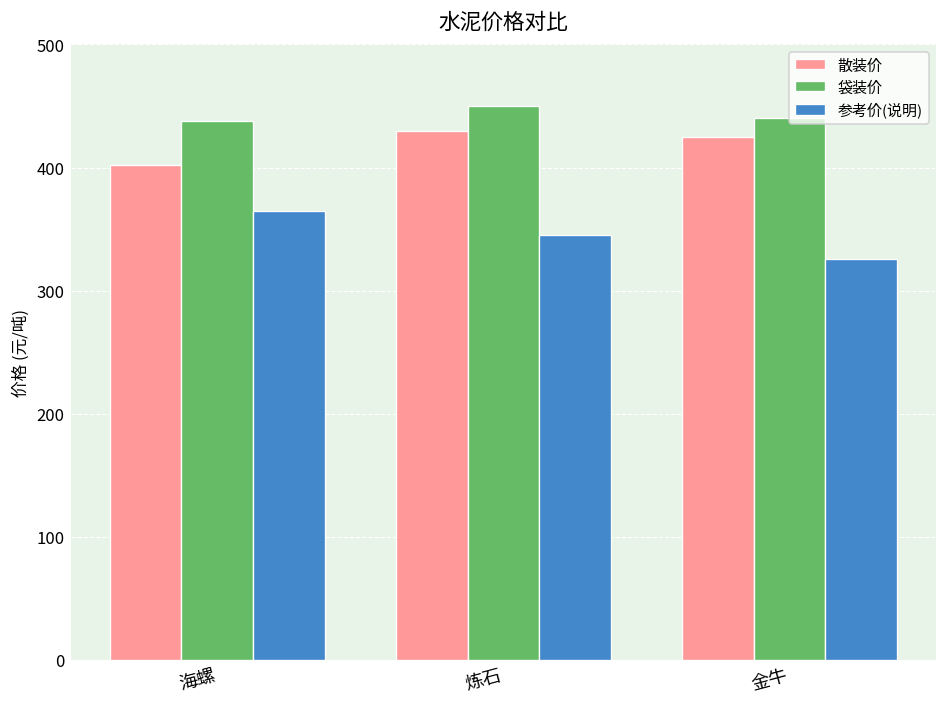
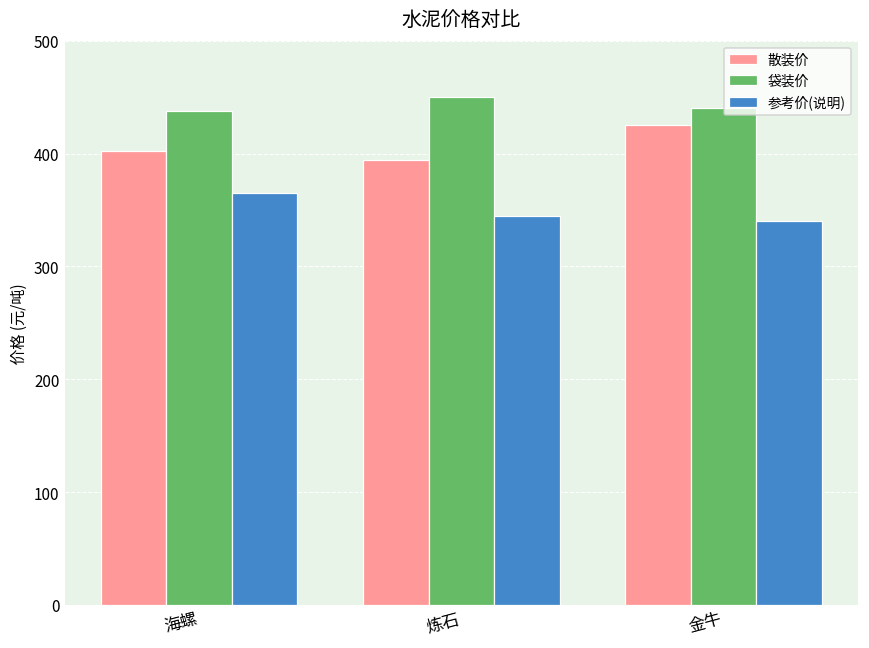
  {
    "散装价": {
      "海螺": 402,
-     "炼石": 430,
+     "炼石": 394,
      "金牛": 425
    },
    "袋装价": {
      "海螺": 438,
      "炼石": 450
    },
    "参考价(说明)": {
      "海螺": 365,
      "炼石": 345,
-     "金牛": 326
+     "金牛": 340
    }
  }
